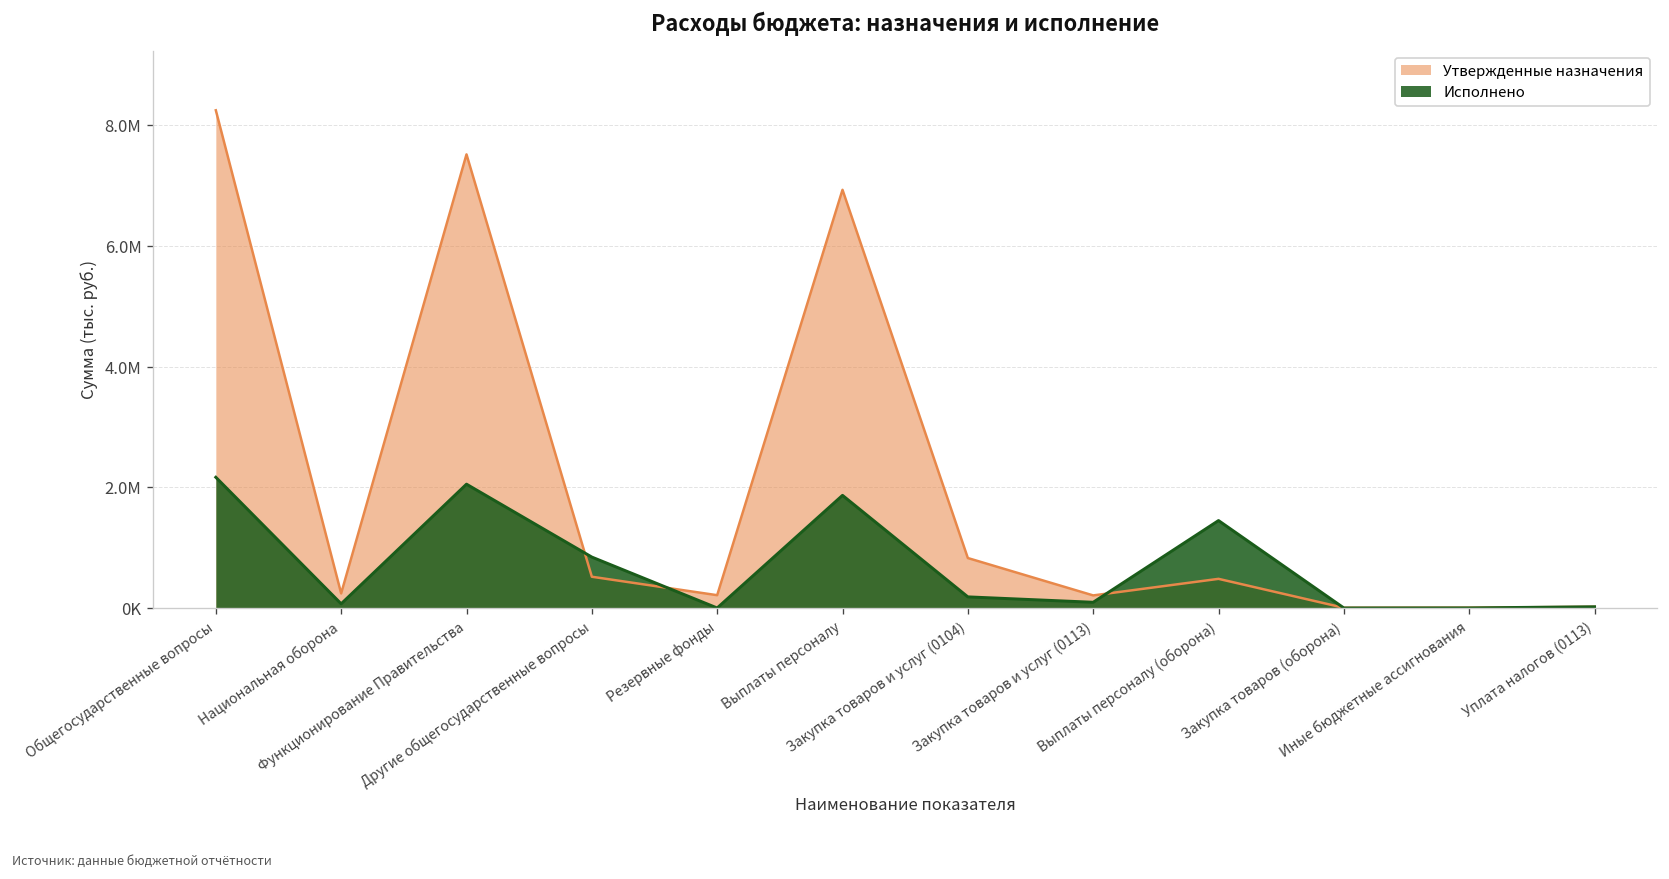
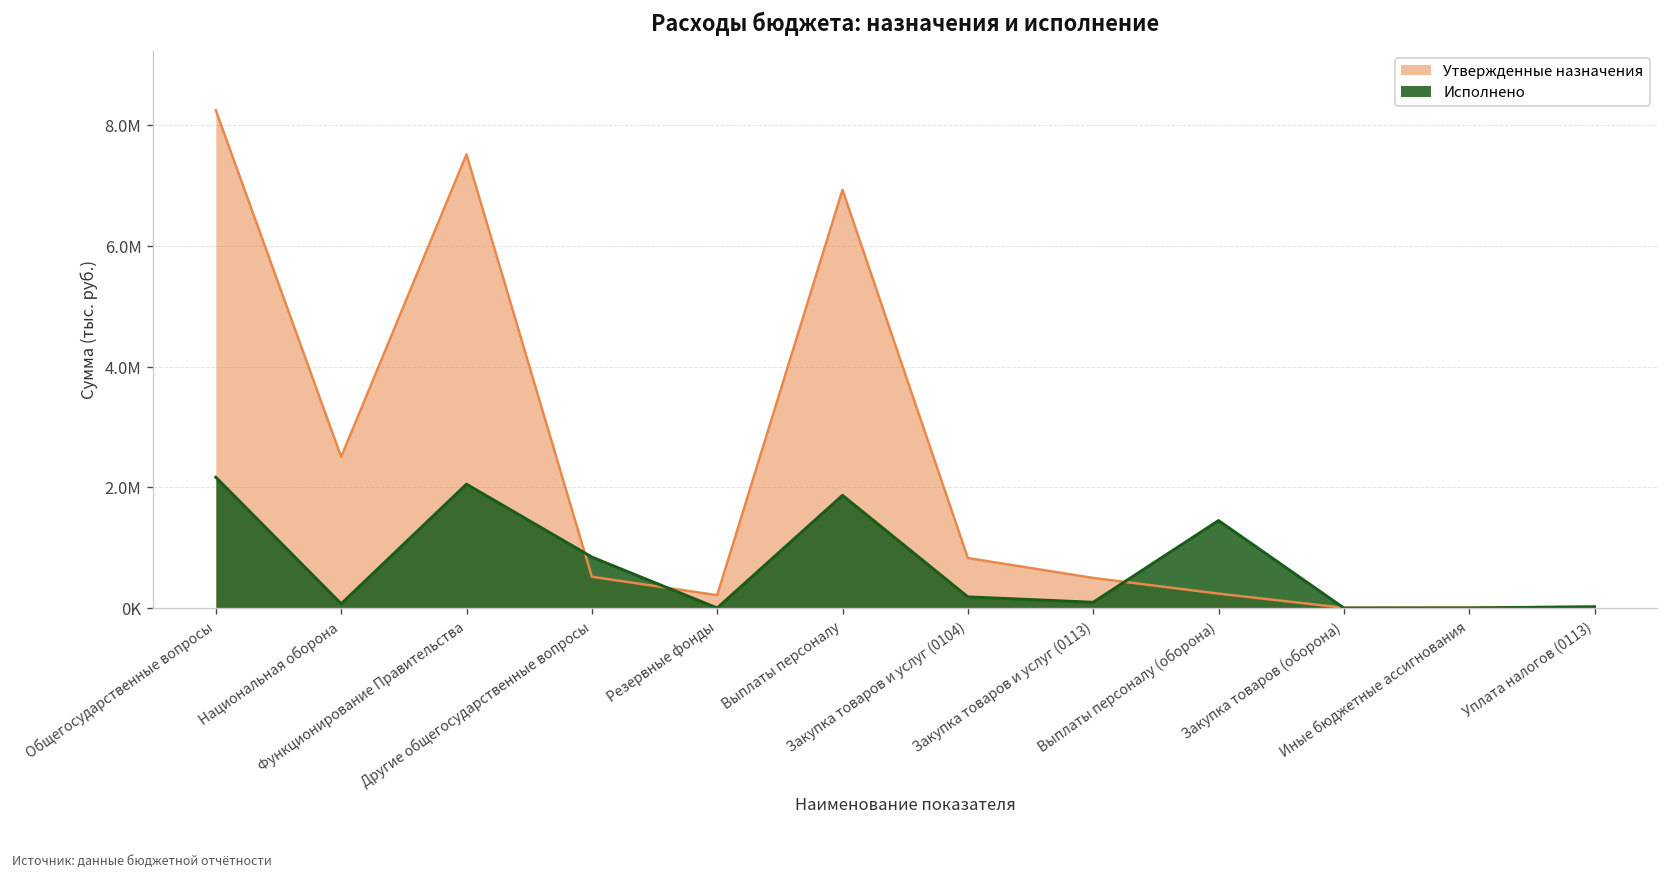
  {
    "Утвержденные назначения": {
      "Общегосударственные вопросы": 8200000,
-     "Национальная оборона": 200000,
+     "Национальная оборона": 2500000,
      "Функционирование Правительства": 7500000,
      "Другие общегосударственные вопросы": 500000,
      "Резервные фонды": 200000,
      "Выплаты персоналу": 6900000,
      "Закупка товаров и услуг (0104)": 800000,
-     "Закупка товаров и услуг (0113)": 200000,
-     "Выплаты персоналу (оборона)": 500000
+     "Закупка товаров и услуг (0113)": 500000,
+     "Выплаты персоналу (оборона)": 200000
    },
    "Исполнено": {
      "Общегосударственные вопросы": 2200000,
      "Национальная оборона": 100000,
      "Функционирование Правительства": 2100000,
      "Другие общегосударственные вопросы": 800000,
      "Резервные фонды": 0,
      "Выплаты персоналу": 1900000,
      "Закупка товаров и услуг (0104)": 200000,
      "Закупка товаров и услуг (0113)": 100000,
      "Выплаты персоналу (оборона)": 1400000
    }
  }
